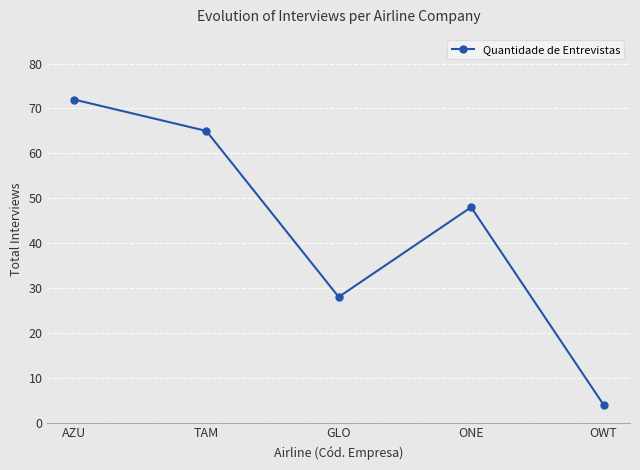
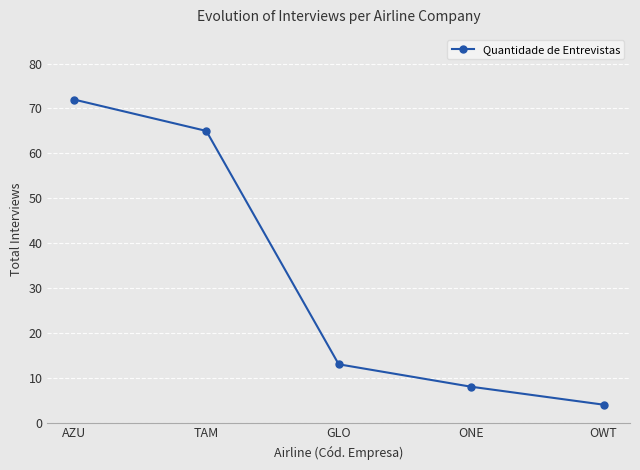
  {
    "AZU": 72,
    "TAM": 65,
-   "GLO": 28,
-   "ONE": 48,
+   "GLO": 13,
+   "ONE": 8,
    "OWT": 4
  }
